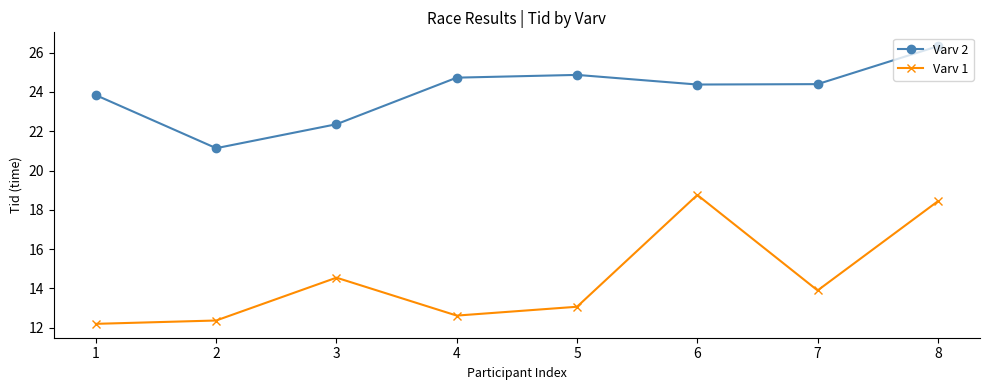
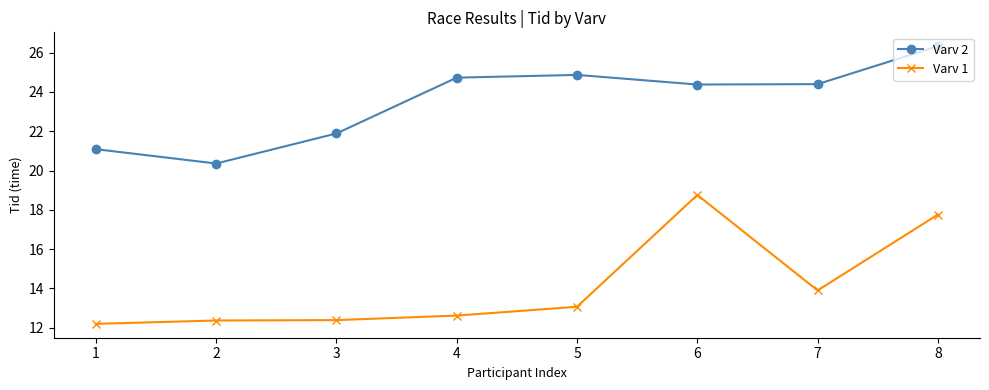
  {
    "Varv 2": {
-     "1": 23.8,
-     "2": 21.1,
-     "3": 22.4,
+     "1": 21.1,
+     "2": 20.4,
+     "3": 21.9,
      "4": 24.7,
      "5": 24.9,
      "6": 24.4,
      "7": 24.4
    },
    "Varv 1": {
      "1": 12.2,
      "2": 12.4,
-     "3": 14.6,
+     "3": 12.4,
      "4": 12.6,
      "5": 13.1,
      "6": 18.8,
      "7": 13.9,
-     "8": 18.4
+     "8": 17.8
    }
  }
